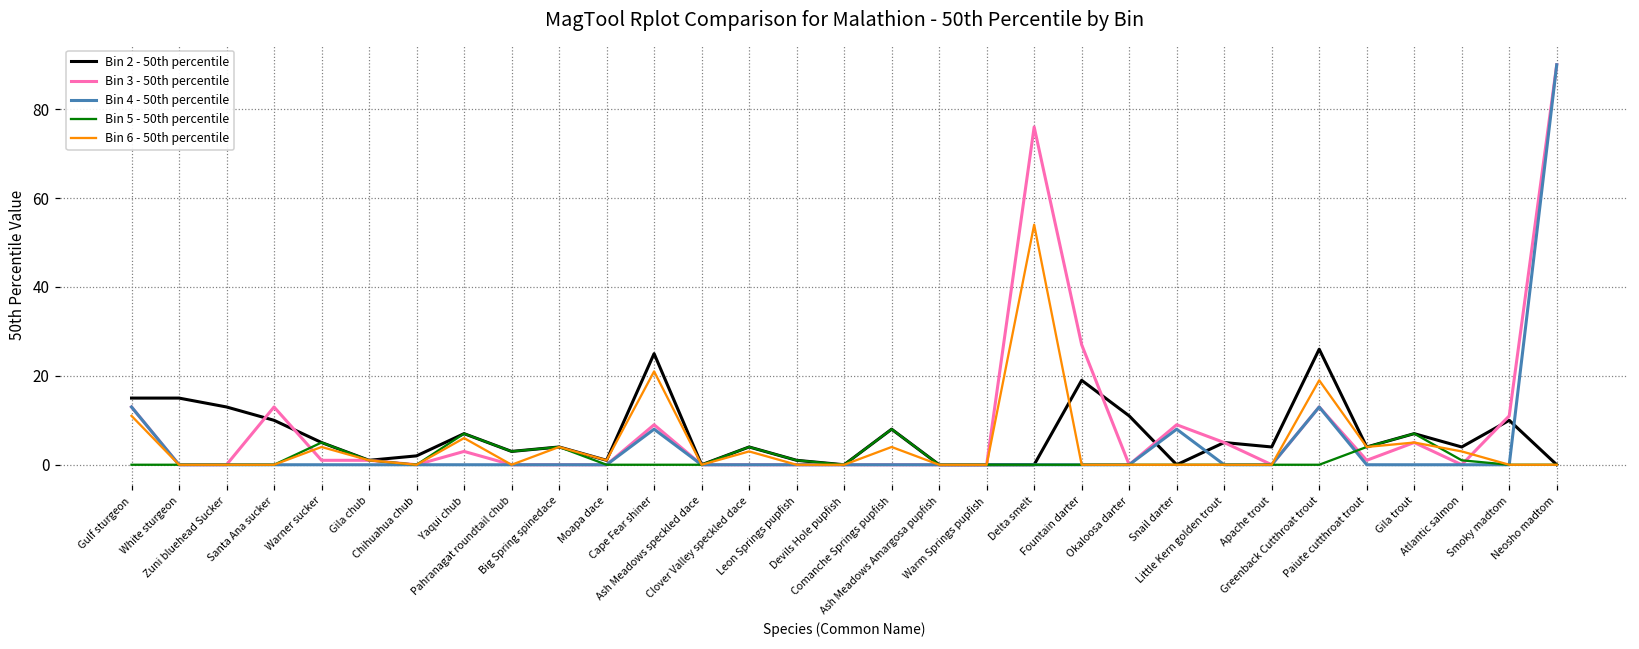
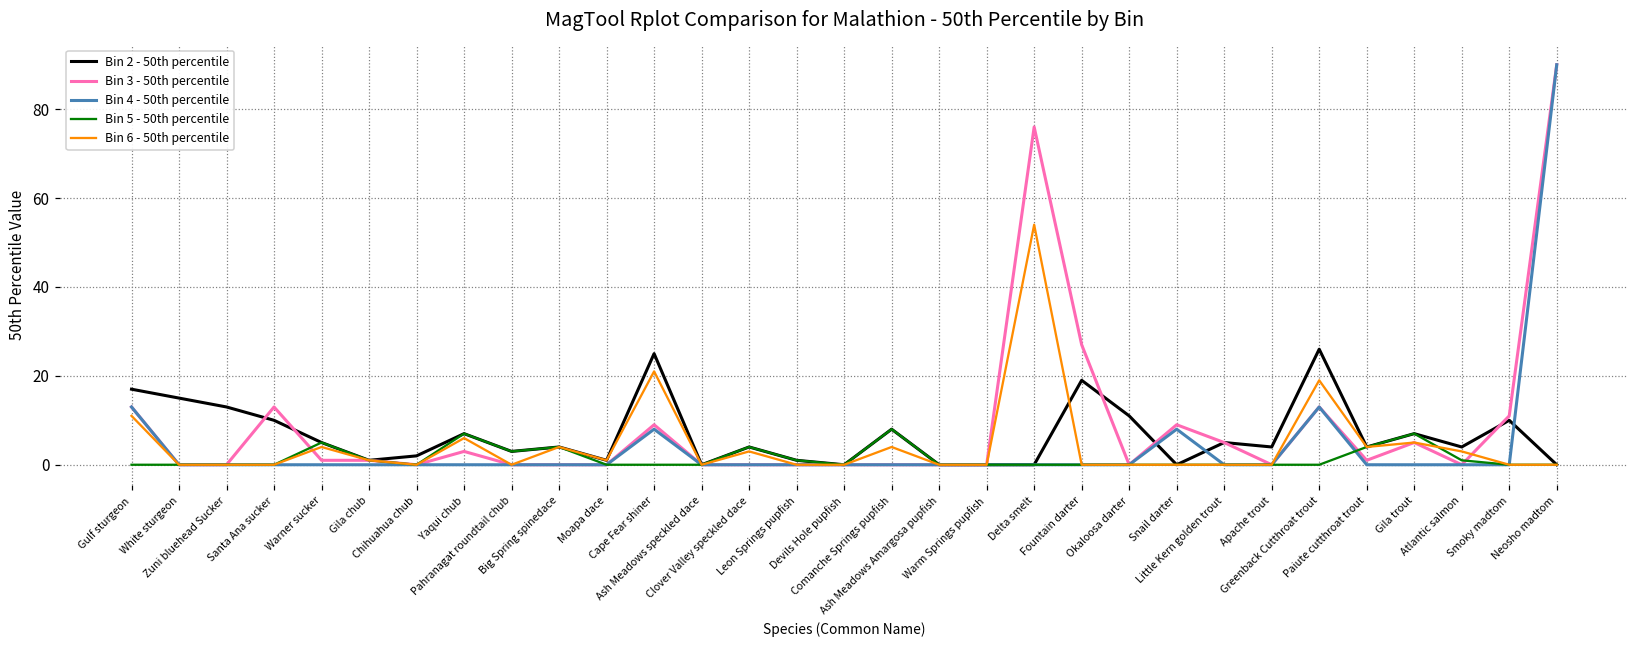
  {
    "Bin 2 - 50th percentile": {
-     "Gulf sturgeon": 15,
+     "Gulf sturgeon": 17,
      "White sturgeon": 15,
      "Zuni bluehead Sucker": 13,
      "Santa Ana sucker": 10,
      "Chihuahua chub": 2,
      "Cape Fear shiner": 25,
      "Fountain darter": 19,
      "Okaloosa darter": 11,
      "Apache trout": 4,
      "Greenback Cutthroat trout": 26,
      "Atlantic salmon": 4,
      "Smoky madtom": 10
    },
    "Bin 3 - 50th percentile": {
      "Santa Ana sucker": 13,
      "Warner sucker": 1,
      "Yaqui chub": 3,
      "Cape Fear shiner": 9,
      "Delta smelt": 76,
      "Fountain darter": 27,
      "Snail darter": 9,
      "Paiute cutthroat trout": 1,
      "Smoky madtom": 11
    },
    "Bin 4 - 50th percentile": {
      "Warner sucker": 0,
      "Gila chub": 0,
      "Yaqui chub": 0,
      "Cape Fear shiner": 8,
      "Snail darter": 8,
      "Paiute cutthroat trout": 0,
      "Gila trout": 0
    },
    "Bin 5 - 50th percentile": {
      "Gulf sturgeon": 0,
      "Cape Fear shiner": 0,
      "Greenback Cutthroat trout": 0,
      "Atlantic salmon": 1
    },
    "Bin 6 - 50th percentile": {
      "Gulf sturgeon": 11,
      "Warner sucker": 4,
      "Yaqui chub": 6,
      "Cape Fear shiner": 21,
      "Clover Valley speckled dace": 3,
      "Comanche Springs pupfish": 4,
      "Delta smelt": 54,
      "Greenback Cutthroat trout": 19,
      "Atlantic salmon": 3
    }
  }
